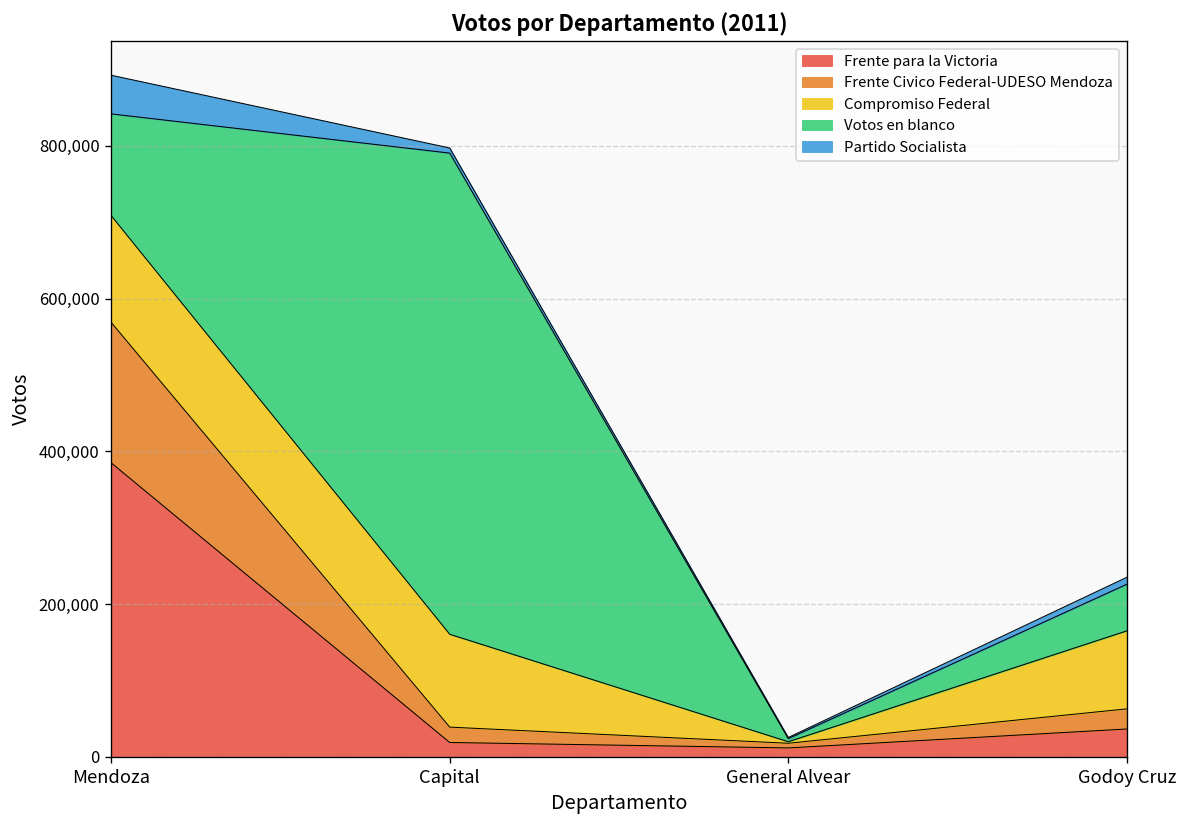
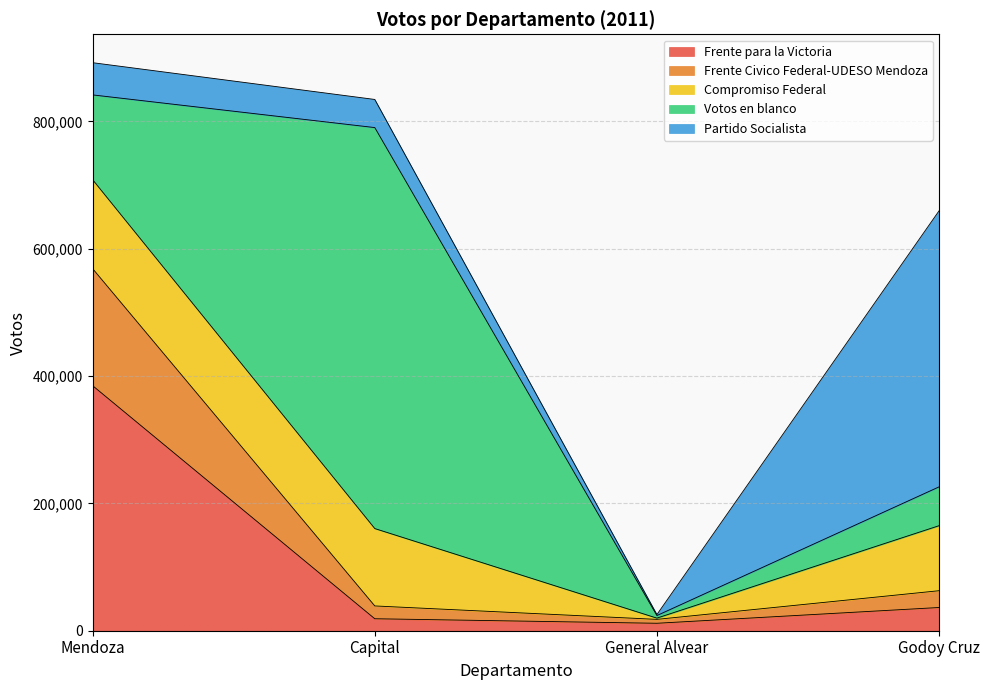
  {
    "Compromiso Federal": {
      "Mendoza": "140,000",
      "Capital": "120,000",
      "Godoy Cruz": "100,000"
    },
    "Votos en blanco": {
      "Mendoza": "130,000",
      "Capital": "630,000",
      "Godoy Cruz": "60,000"
    },
    "Partido Socialista": {
      "Mendoza": "50,000",
-     "Capital": "10,000",
-     "Godoy Cruz": "10,000"
+     "Capital": "40,000",
+     "Godoy Cruz": "430,000"
    }
  }
